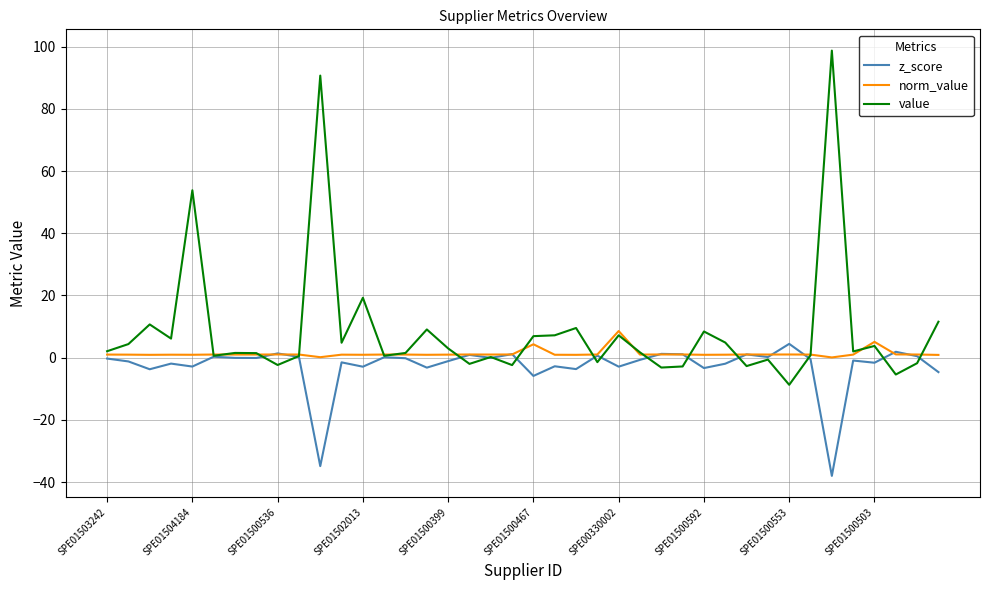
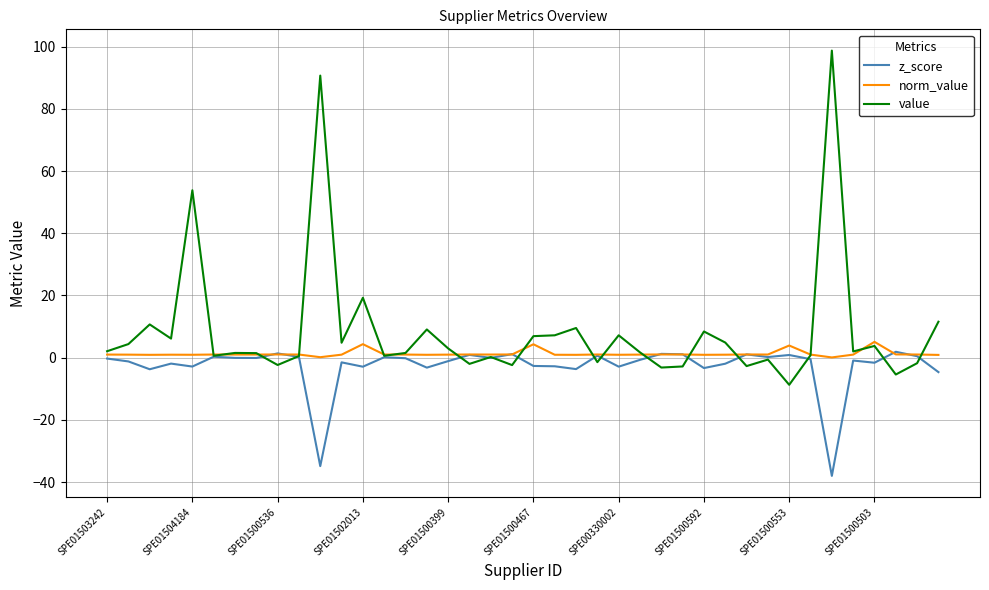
  {
    "z_score": {
      "SPE01503242": 0,
      "SPE01504184": -3,
      "SPE01502013": -3,
      "SPE01500399": -1,
-     "SPE01500467": -6,
+     "SPE01500467": -3,
      "SPE00330002": -3,
      "SPE01500592": -3,
-     "SPE01500553": 4,
+     "SPE01500553": 1,
      "SPE01500503": -2
    },
    "norm_value": {
      "SPE01503242": 1,
      "SPE01504184": 1,
-     "SPE01502013": 1,
+     "SPE01502013": 4,
      "SPE01500399": 1,
      "SPE01500467": 4,
-     "SPE00330002": 9,
+     "SPE00330002": 1,
      "SPE01500592": 1,
-     "SPE01500553": 1,
+     "SPE01500553": 4,
      "SPE01500503": 5
    },
    "value": {
      "SPE01503242": 2,
      "SPE01504184": 54,
      "SPE01500536": -2,
      "SPE01502013": 19,
      "SPE01500399": 3,
      "SPE01500467": 7,
      "SPE00330002": 7,
      "SPE01500592": 8,
      "SPE01500553": -9,
      "SPE01500503": 4
    }
  }
